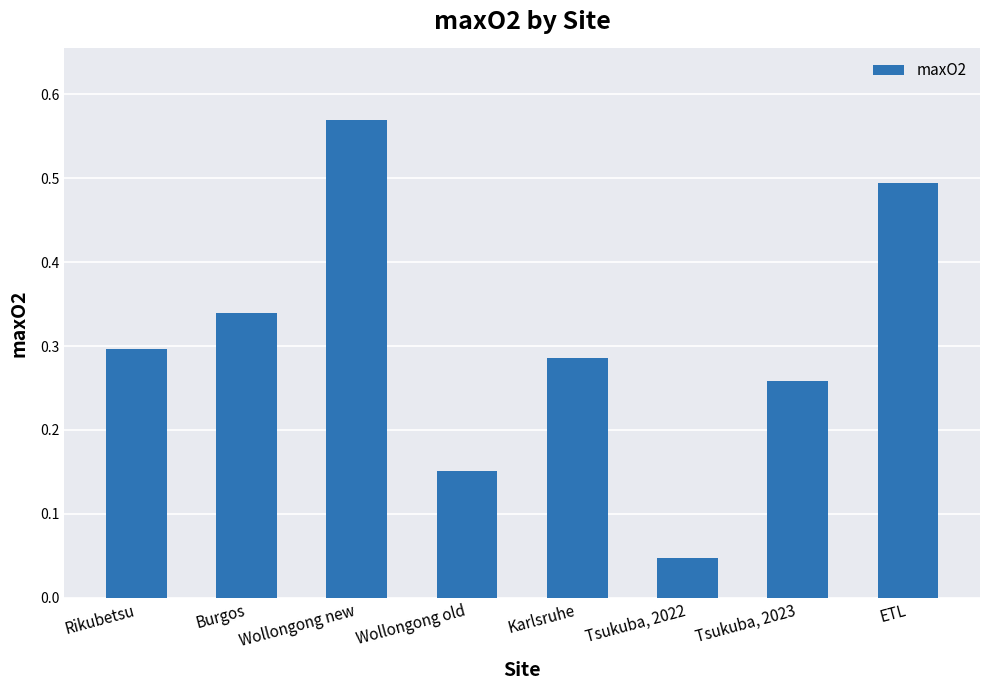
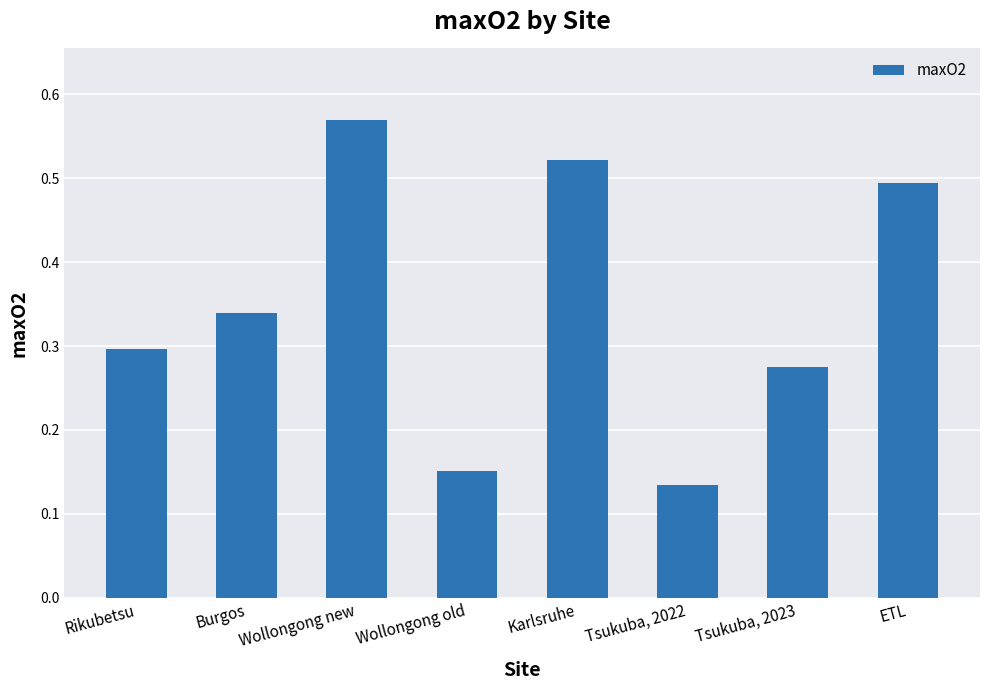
  {
    "Rikubetsu": 0.30,
    "Burgos": 0.34,
    "Wollongong new": 0.57,
    "Wollongong old": 0.15,
-   "Karlsruhe": 0.29,
-   "Tsukuba, 2022": 0.05,
-   "Tsukuba, 2023": 0.26,
+   "Karlsruhe": 0.52,
+   "Tsukuba, 2022": 0.13,
+   "Tsukuba, 2023": 0.28,
    "ETL": 0.49
  }
